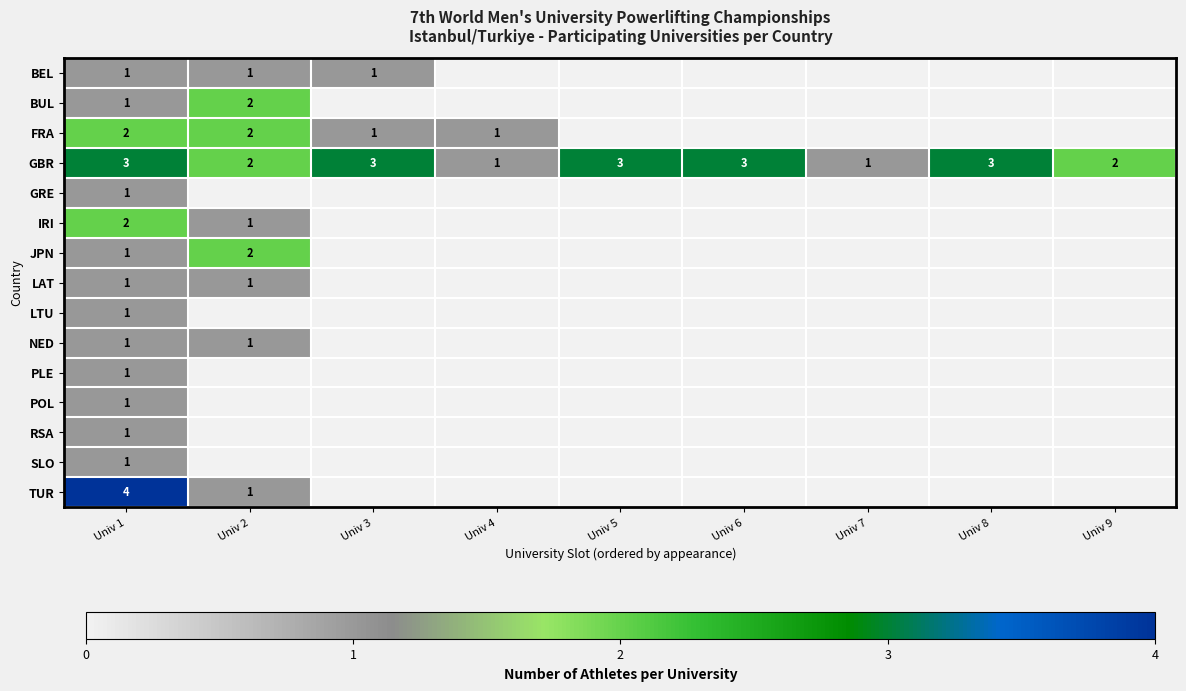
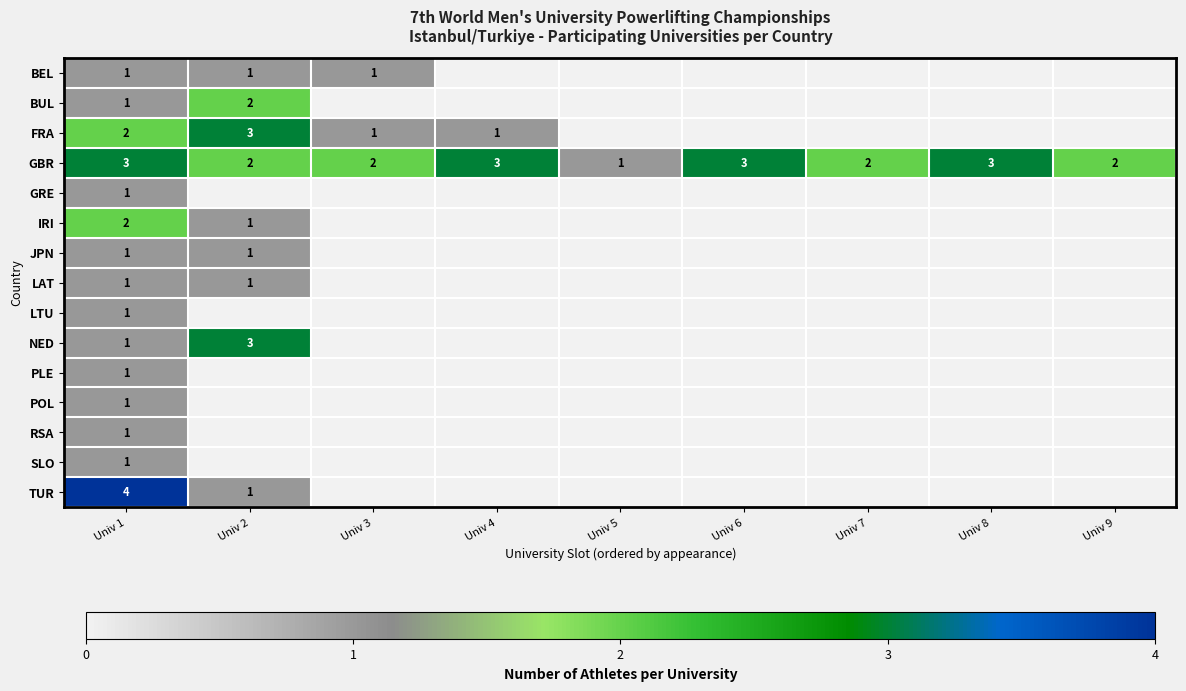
  {
    "BEL": {
      "Univ 1": 1,
      "Univ 2": 1,
      "Univ 3": 1
    },
    "BUL": {
      "Univ 1": 1,
      "Univ 2": 2
    },
    "FRA": {
      "Univ 1": 2,
-     "Univ 2": 2,
+     "Univ 2": 3,
      "Univ 3": 1,
      "Univ 4": 1
    },
    "GBR": {
      "Univ 1": 3,
      "Univ 2": 2,
-     "Univ 3": 3,
-     "Univ 4": 1,
-     "Univ 5": 3,
+     "Univ 3": 2,
+     "Univ 4": 3,
+     "Univ 5": 1,
      "Univ 6": 3,
-     "Univ 7": 1,
+     "Univ 7": 2,
      "Univ 8": 3,
      "Univ 9": 2
    },
    "GRE": {
      "Univ 1": 1
    },
    "IRI": {
      "Univ 1": 2,
      "Univ 2": 1
    },
    "JPN": {
      "Univ 1": 1,
-     "Univ 2": 2
+     "Univ 2": 1
    },
    "LAT": {
      "Univ 1": 1,
      "Univ 2": 1
    },
    "LTU": {
      "Univ 1": 1
    },
    "NED": {
      "Univ 1": 1,
-     "Univ 2": 1
+     "Univ 2": 3
    },
    "PLE": {
      "Univ 1": 1
    },
    "POL": {
      "Univ 1": 1
    },
    "RSA": {
      "Univ 1": 1
    },
    "SLO": {
      "Univ 1": 1
    },
    "TUR": {
      "Univ 1": 4,
      "Univ 2": 1
    }
  }
